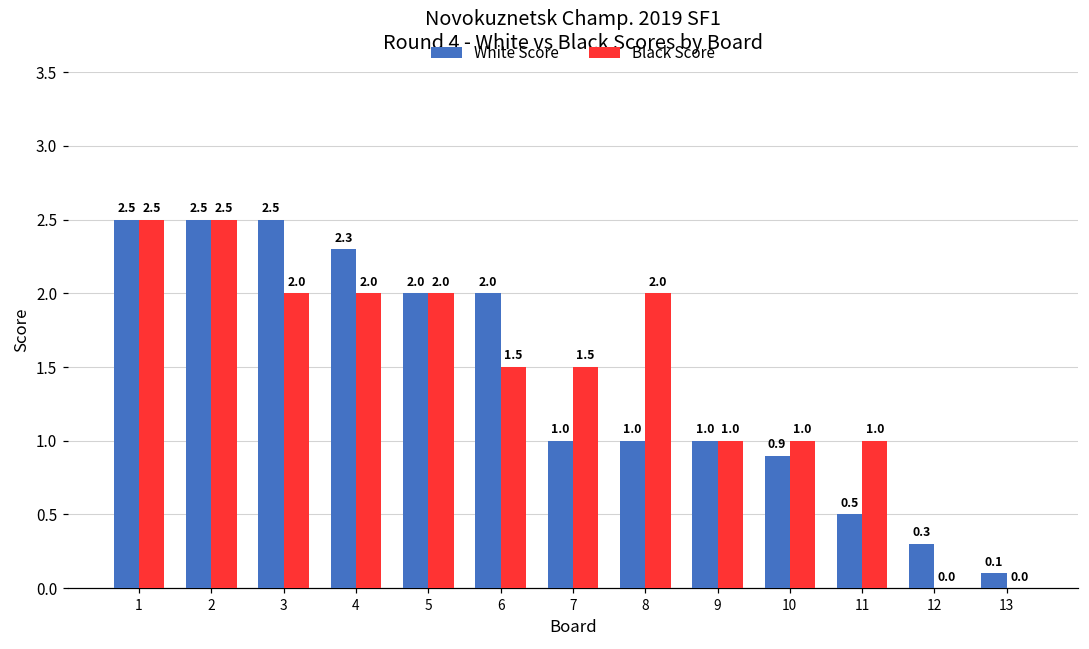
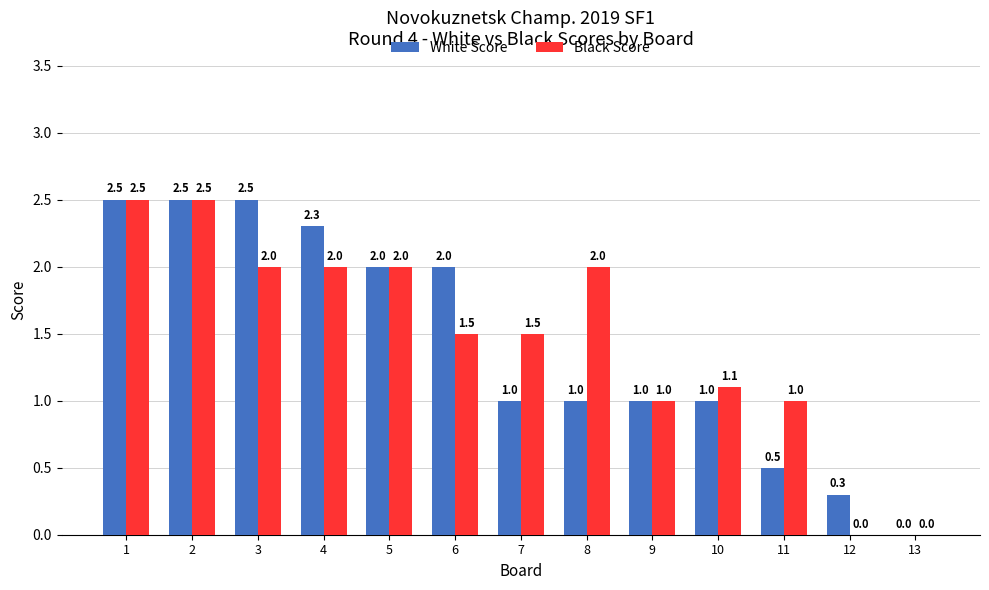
  {
    "White Score": {
      "1": 2.5,
      "2": 2.5,
      "3": 2.5,
      "4": 2.3,
      "5": 2.0,
      "6": 2.0,
      "7": 1.0,
      "8": 1.0,
      "9": 1.0,
-     "10": 0.9,
+     "10": 1.0,
      "11": 0.5,
      "12": 0.3,
-     "13": 0.1
+     "13": 0.0
    },
    "Black Score": {
      "1": 2.5,
      "2": 2.5,
      "3": 2.0,
      "4": 2.0,
      "5": 2.0,
      "6": 1.5,
      "7": 1.5,
      "8": 2.0,
      "9": 1.0,
-     "10": 1.0,
+     "10": 1.1,
      "11": 1.0,
      "12": 0.0,
      "13": 0.0
    }
  }
